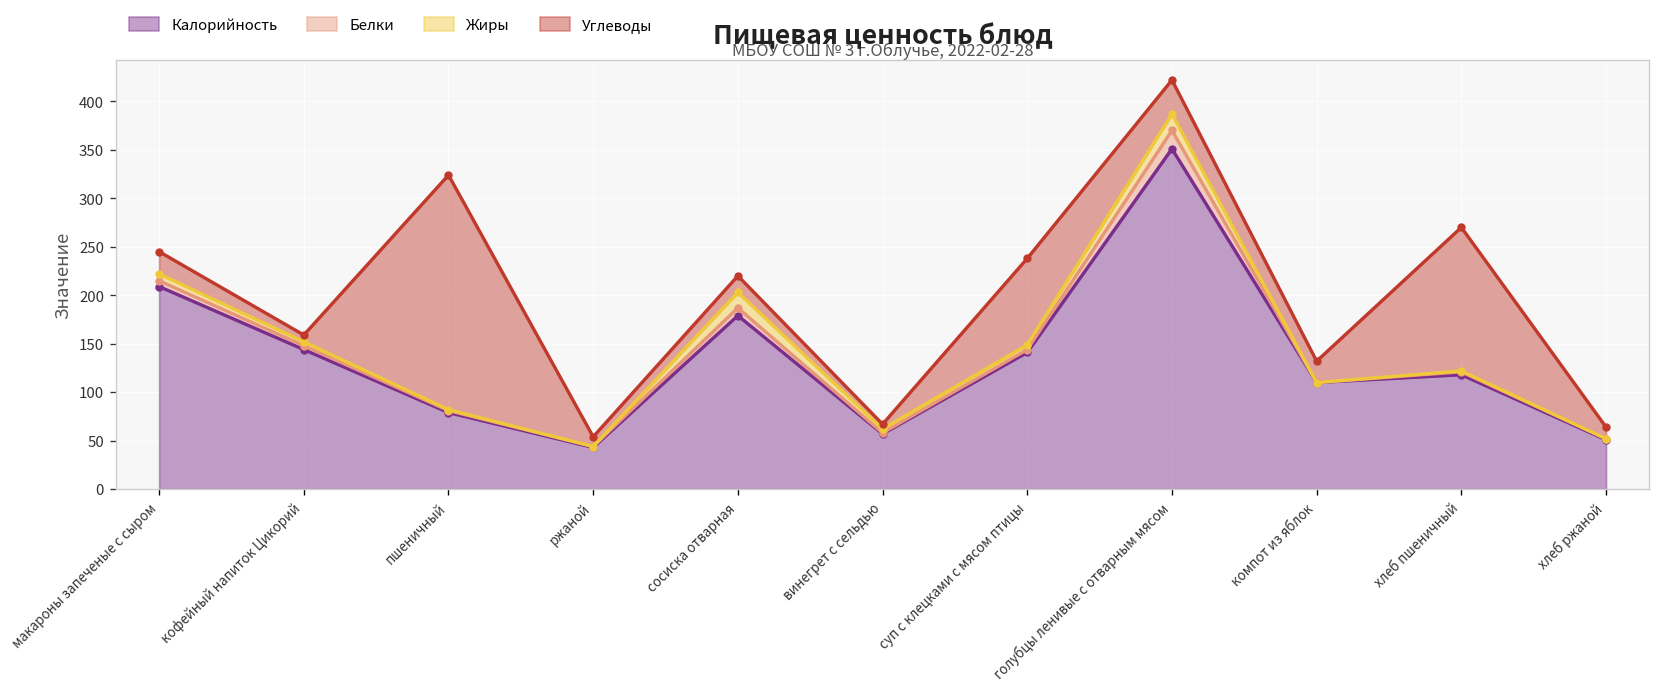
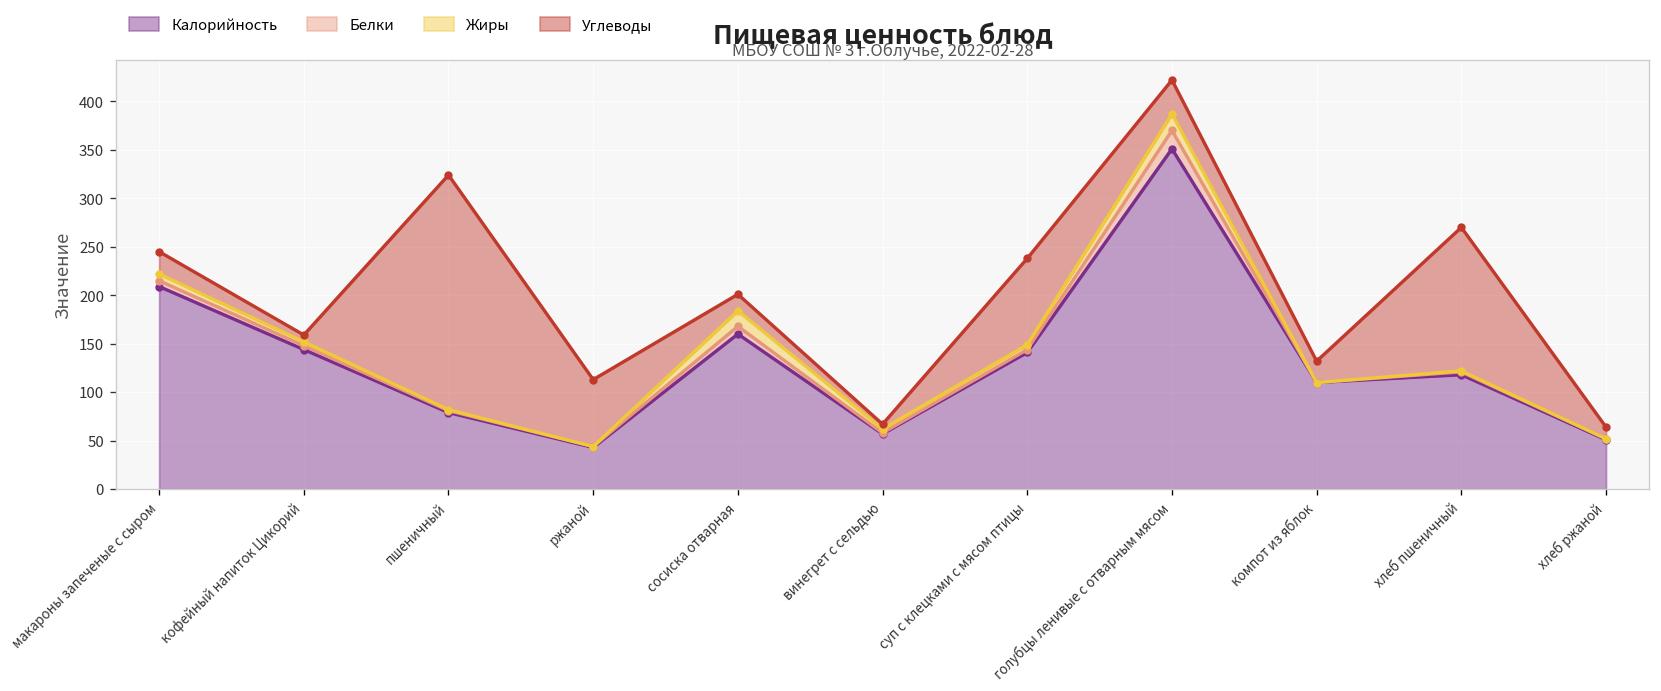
  {
    "Калорийность": {
      "макароны запеченые с сыром": 210,
      "кофейный напиток Цикорий": 140,
-     "сосиска отварная": 180,
+     "сосиска отварная": 160,
      "голубцы ленивые с отварным мясом": 350
    },
    "Углеводы": {
      "макароны запеченые с сыром": 20,
      "кофейный напиток Цикорий": 10,
      "пшеничный": 240,
-     "ржаной": 10,
+     "ржаной": 70,
      "сосиска отварная": 20,
      "винегрет с сельдью": 10,
      "суп с клецками с мясом птицы": 90,
      "голубцы ленивые с отварным мясом": 40,
      "компот из яблок": 20,
      "хлеб пшеничный": 150,
      "хлеб ржаной": 10
    }
  }
